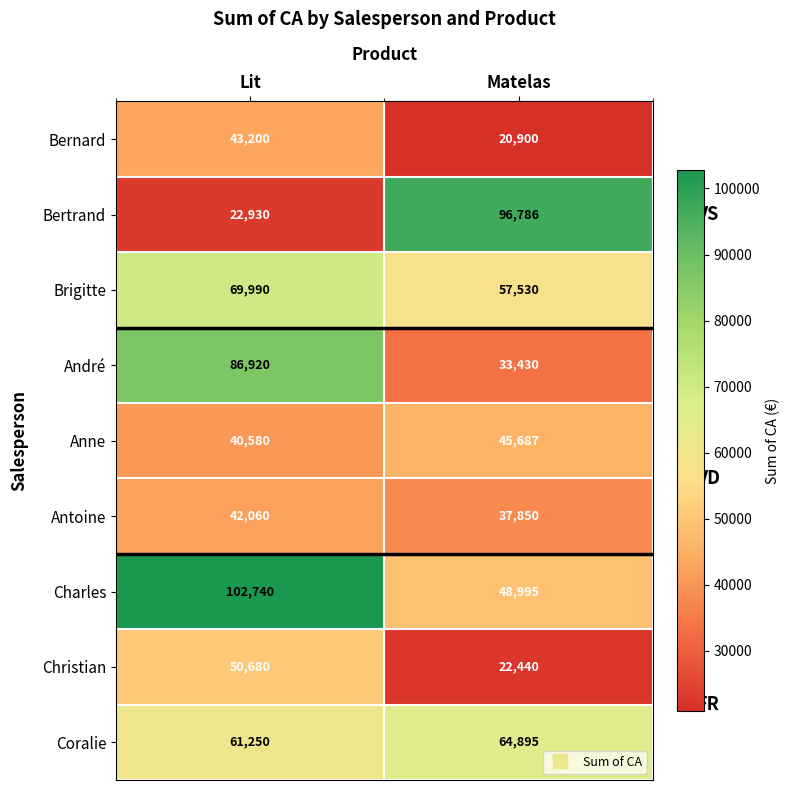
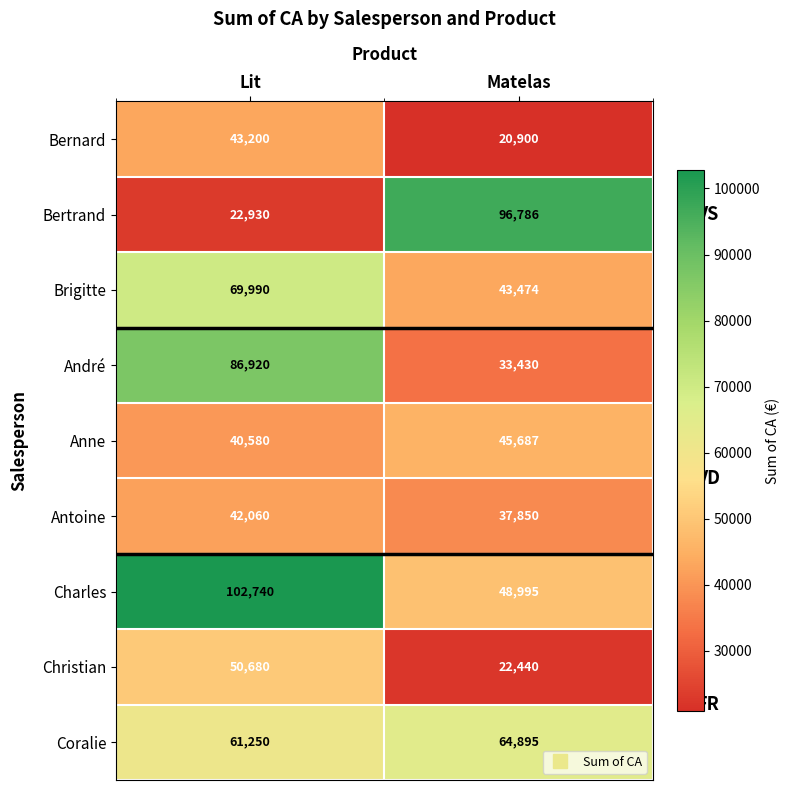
  {
    "Bernard": {
      "Lit": "43,200",
      "Matelas": "20,900"
    },
    "Bertrand": {
      "Lit": "22,930",
      "Matelas": "96,786"
    },
    "Brigitte": {
      "Lit": "69,990",
-     "Matelas": "57,530"
+     "Matelas": "43,474"
    },
    "André": {
      "Lit": "86,920",
      "Matelas": "33,430"
    },
    "Anne": {
      "Lit": "40,580",
      "Matelas": "45,687"
    },
    "Antoine": {
      "Lit": "42,060",
      "Matelas": "37,850"
    },
    "Charles": {
      "Lit": "102,740",
      "Matelas": "48,995"
    },
    "Christian": {
      "Lit": "50,680",
      "Matelas": "22,440"
    },
    "Coralie": {
      "Lit": "61,250",
      "Matelas": "64,895"
    }
  }
